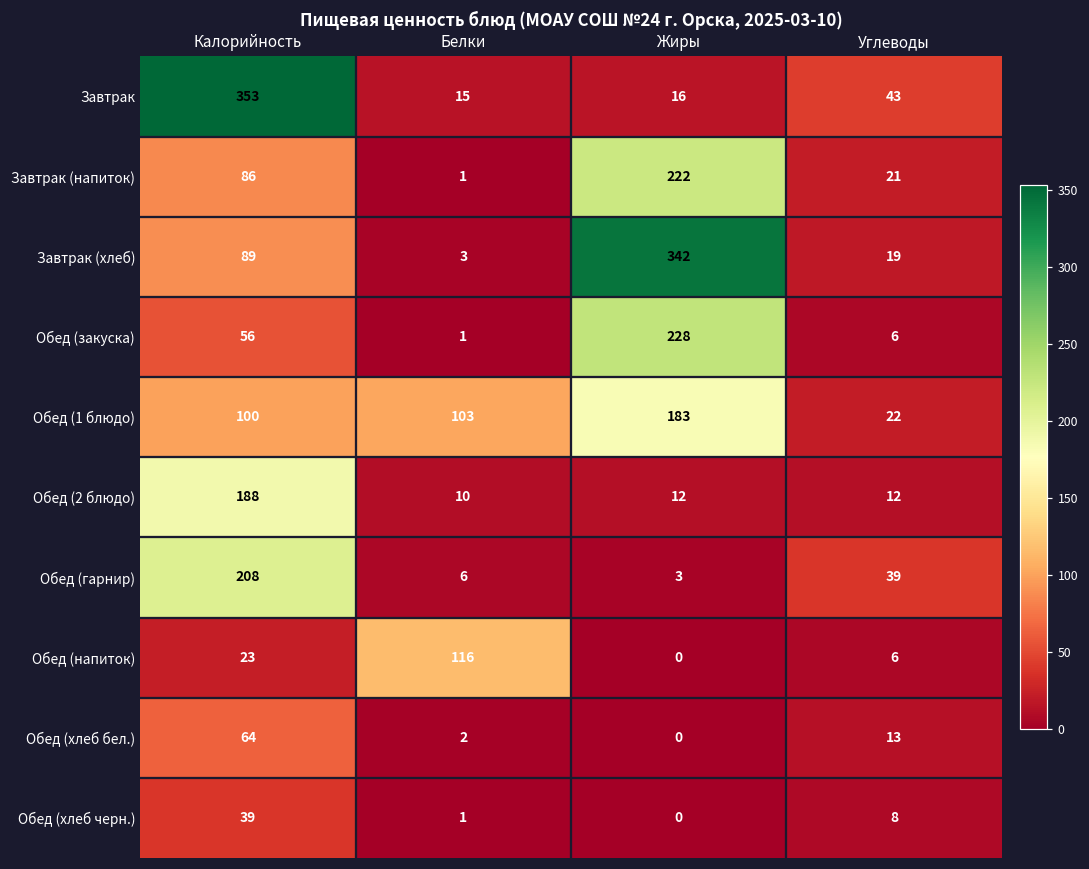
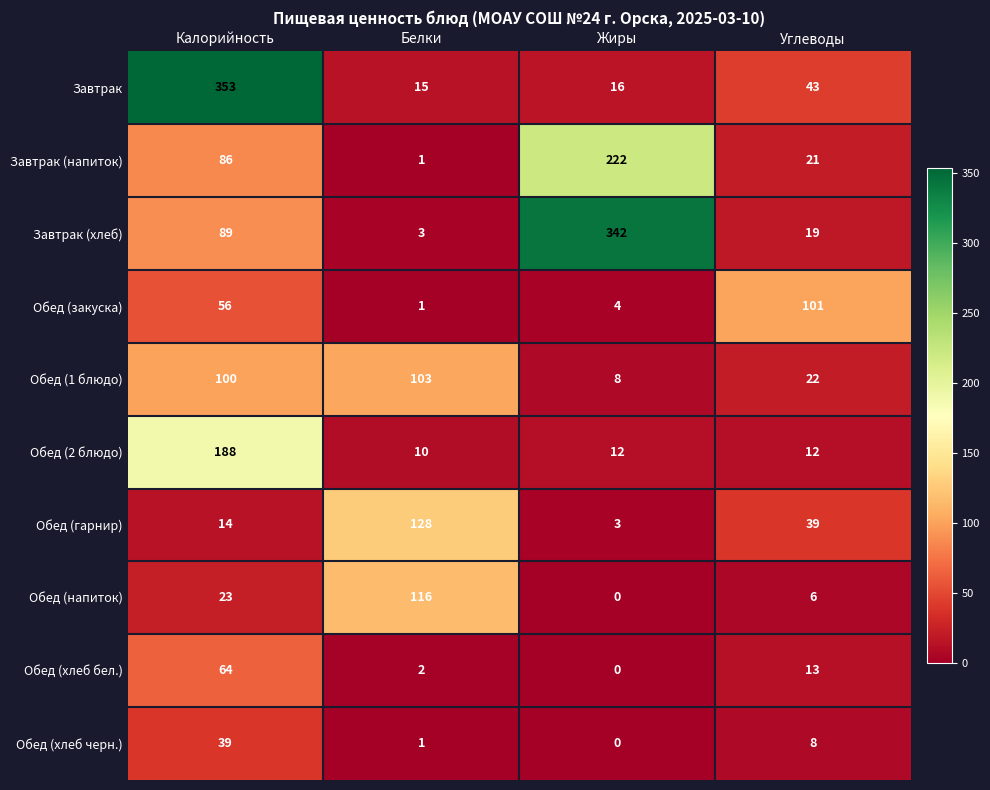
  {
    "Завтрак": {
      "Калорийность": 353,
      "Белки": 15,
      "Жиры": 16,
      "Углеводы": 43
    },
    "Завтрак (напиток)": {
      "Калорийность": 86,
      "Белки": 1,
      "Жиры": 222,
      "Углеводы": 21
    },
    "Завтрак (хлеб)": {
      "Калорийность": 89,
      "Белки": 3,
      "Жиры": 342,
      "Углеводы": 19
    },
    "Обед (закуска)": {
      "Калорийность": 56,
      "Белки": 1,
-     "Жиры": 228,
-     "Углеводы": 6
+     "Жиры": 4,
+     "Углеводы": 101
    },
    "Обед (1 блюдо)": {
      "Калорийность": 100,
      "Белки": 103,
-     "Жиры": 183,
+     "Жиры": 8,
      "Углеводы": 22
    },
    "Обед (2 блюдо)": {
      "Калорийность": 188,
      "Белки": 10,
      "Жиры": 12,
      "Углеводы": 12
    },
    "Обед (гарнир)": {
-     "Калорийность": 208,
-     "Белки": 6,
+     "Калорийность": 14,
+     "Белки": 128,
      "Жиры": 3,
      "Углеводы": 39
    },
    "Обед (напиток)": {
      "Калорийность": 23,
      "Белки": 116,
      "Жиры": 0,
      "Углеводы": 6
    },
    "Обед (хлеб бел.)": {
      "Калорийность": 64,
      "Белки": 2,
      "Жиры": 0,
      "Углеводы": 13
    },
    "Обед (хлеб черн.)": {
      "Калорийность": 39,
      "Белки": 1,
      "Жиры": 0,
      "Углеводы": 8
    }
  }
